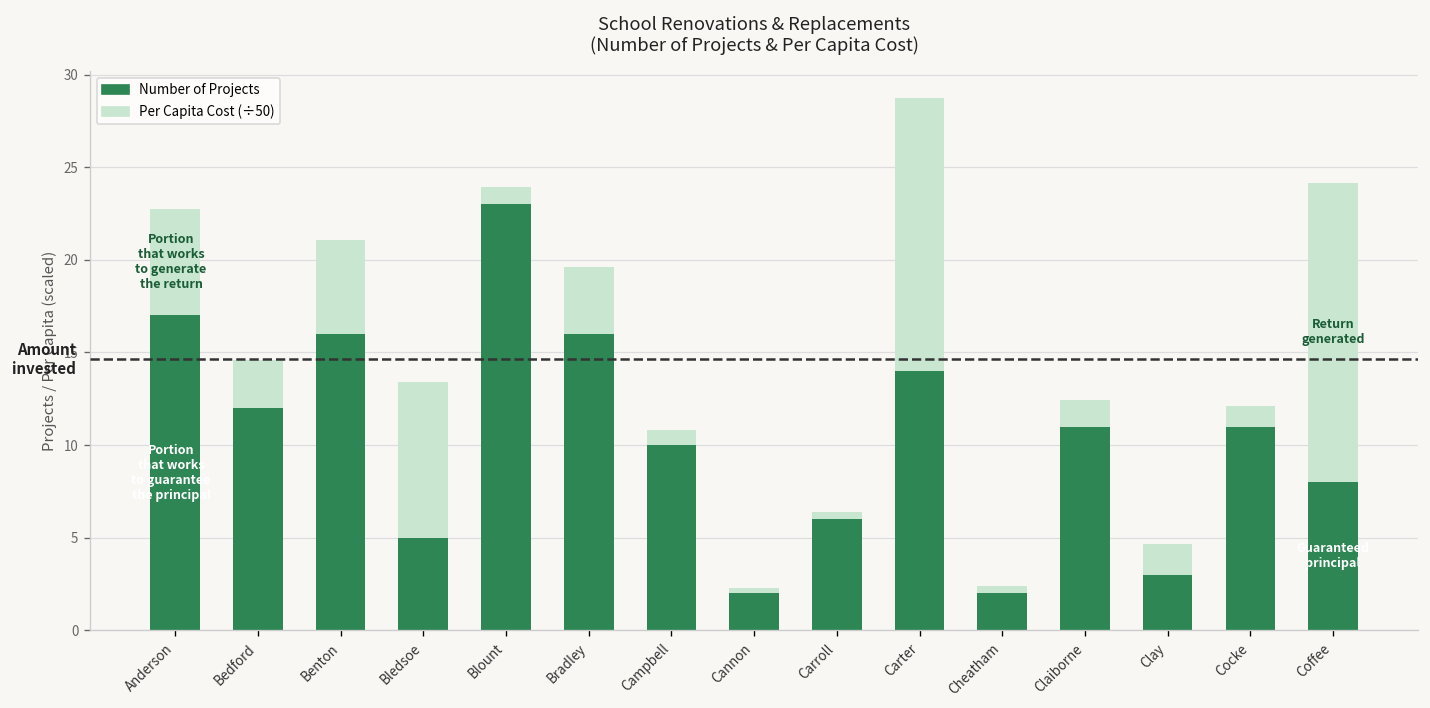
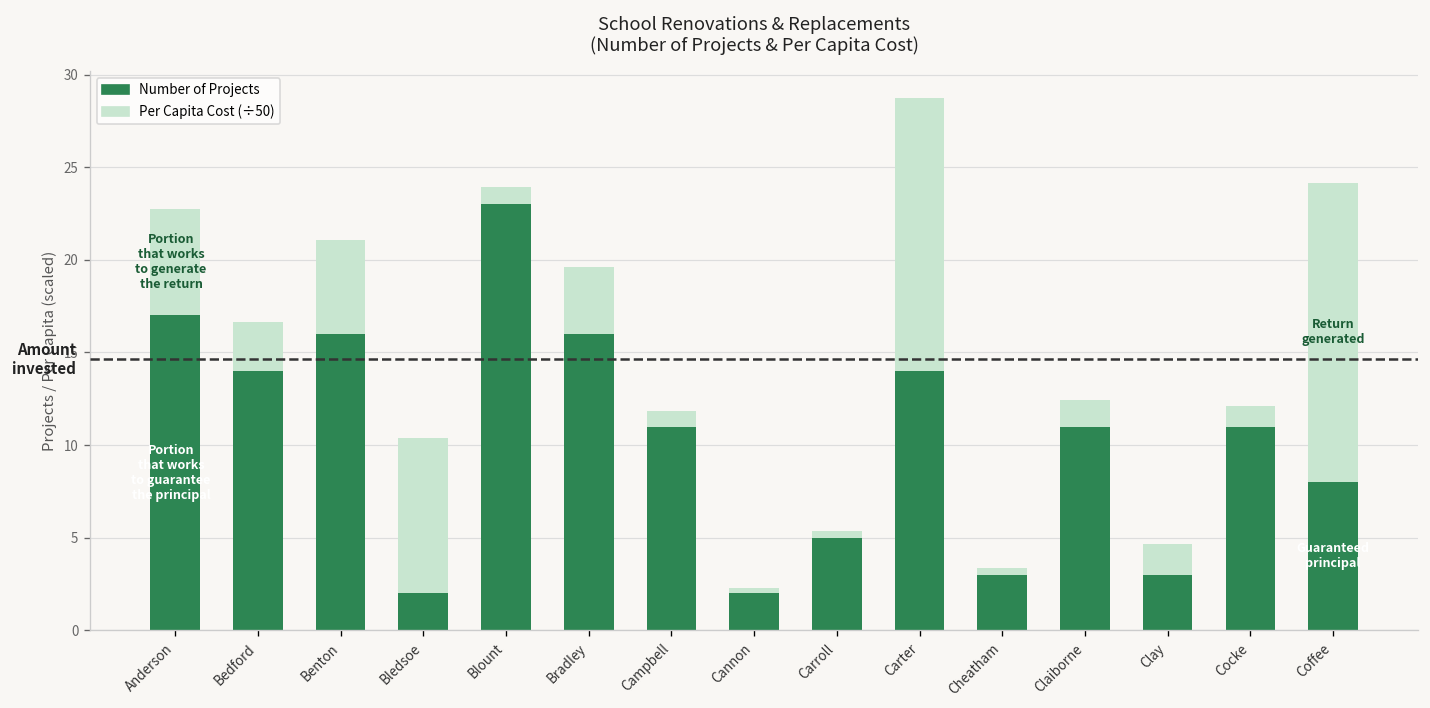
  {
    "Number of Projects": {
      "Anderson": 17,
-     "Bedford": 12,
+     "Bedford": 14,
      "Benton": 16,
-     "Bledsoe": 5,
+     "Bledsoe": 2,
      "Blount": 23,
      "Bradley": 16,
-     "Campbell": 10,
+     "Campbell": 11,
      "Cannon": 2,
-     "Carroll": 6,
+     "Carroll": 5,
      "Carter": 14,
-     "Cheatham": 2,
+     "Cheatham": 3,
      "Claiborne": 11,
      "Clay": 3,
      "Cocke": 11,
      "Coffee": 8
    }
  }
